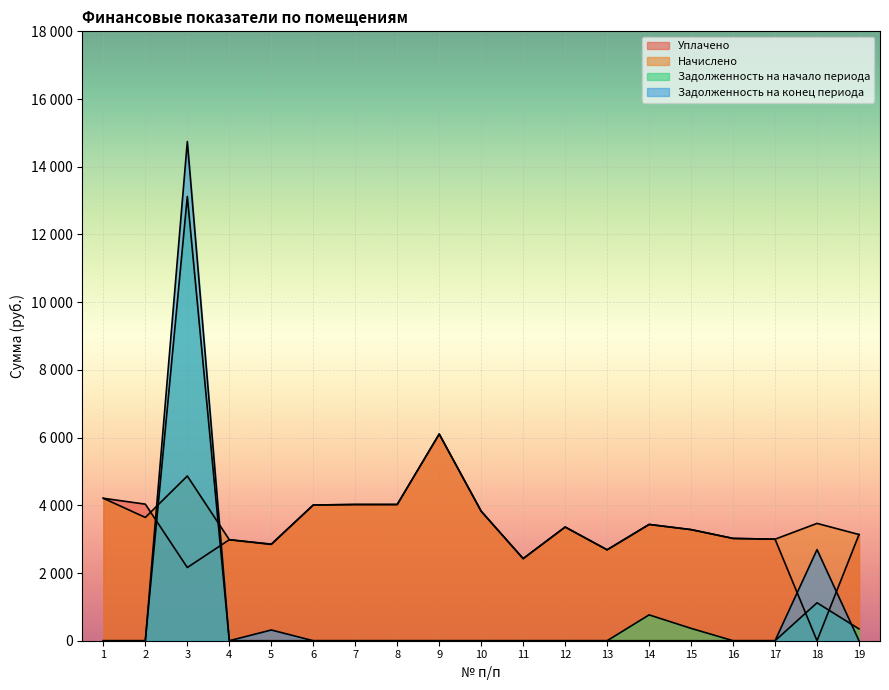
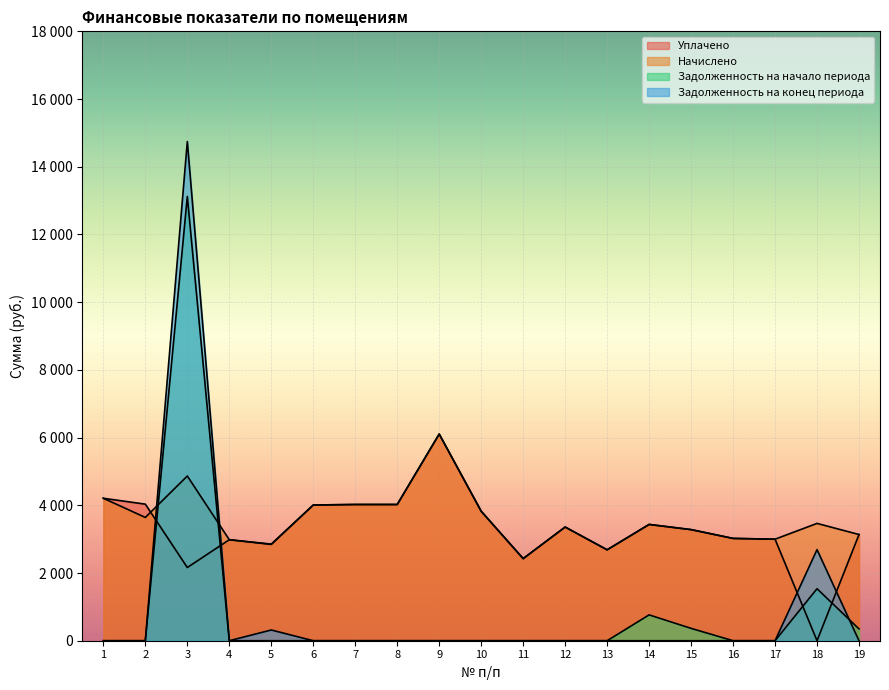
  {
    "Задолженность на начало периода": {
      "3": 13100,
      "5": 0,
      "14": 800,
      "15": 400,
-     "18": 1100,
+     "18": 1500,
      "19": 300
    },
    "Задолженность на конец периода": {
      "3": 14700,
      "5": 300,
      "14": 0,
      "15": 0,
      "18": 2700,
      "19": 0
    }
  }
